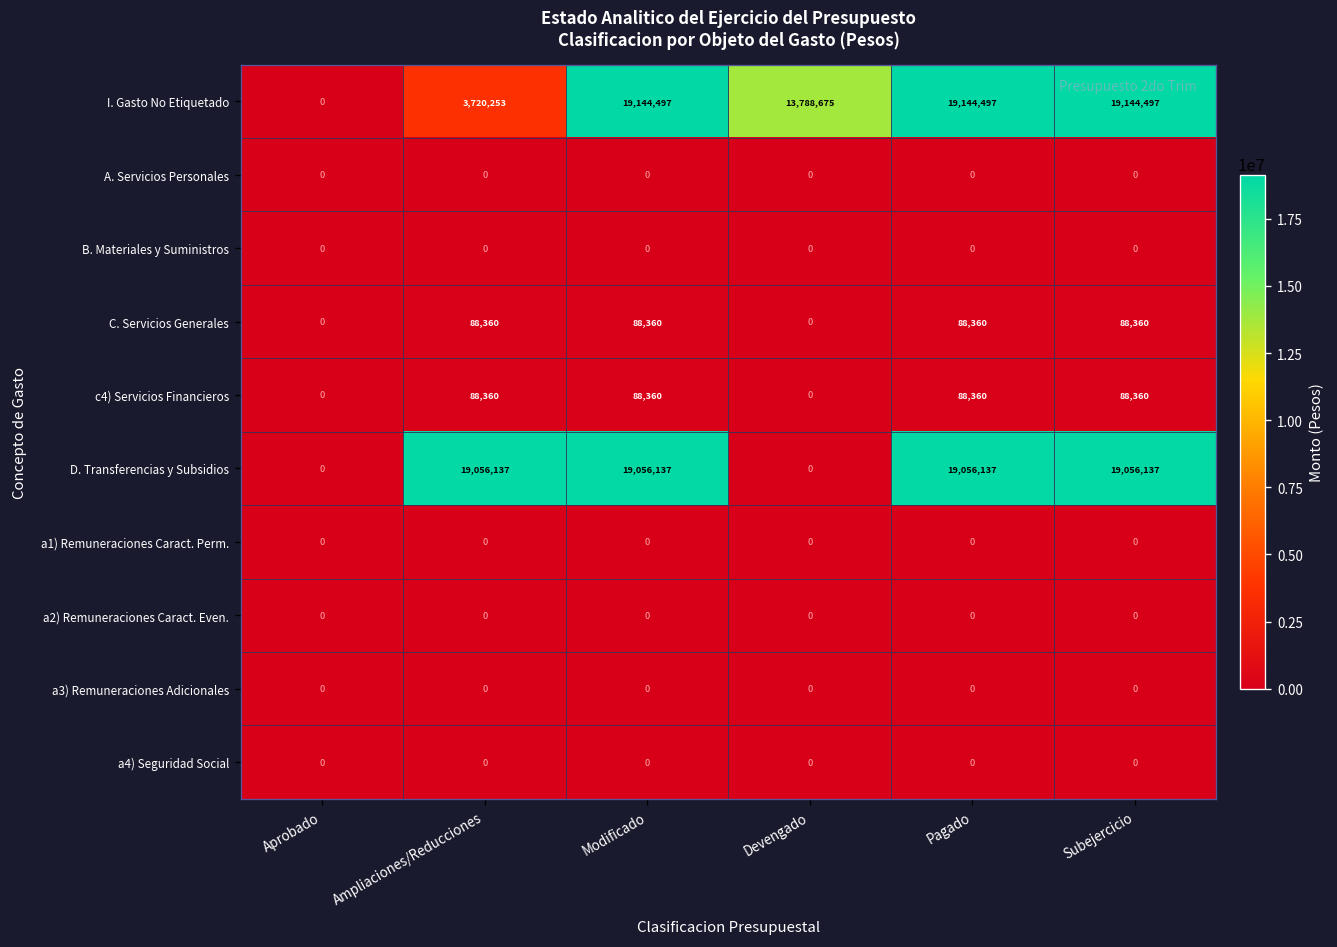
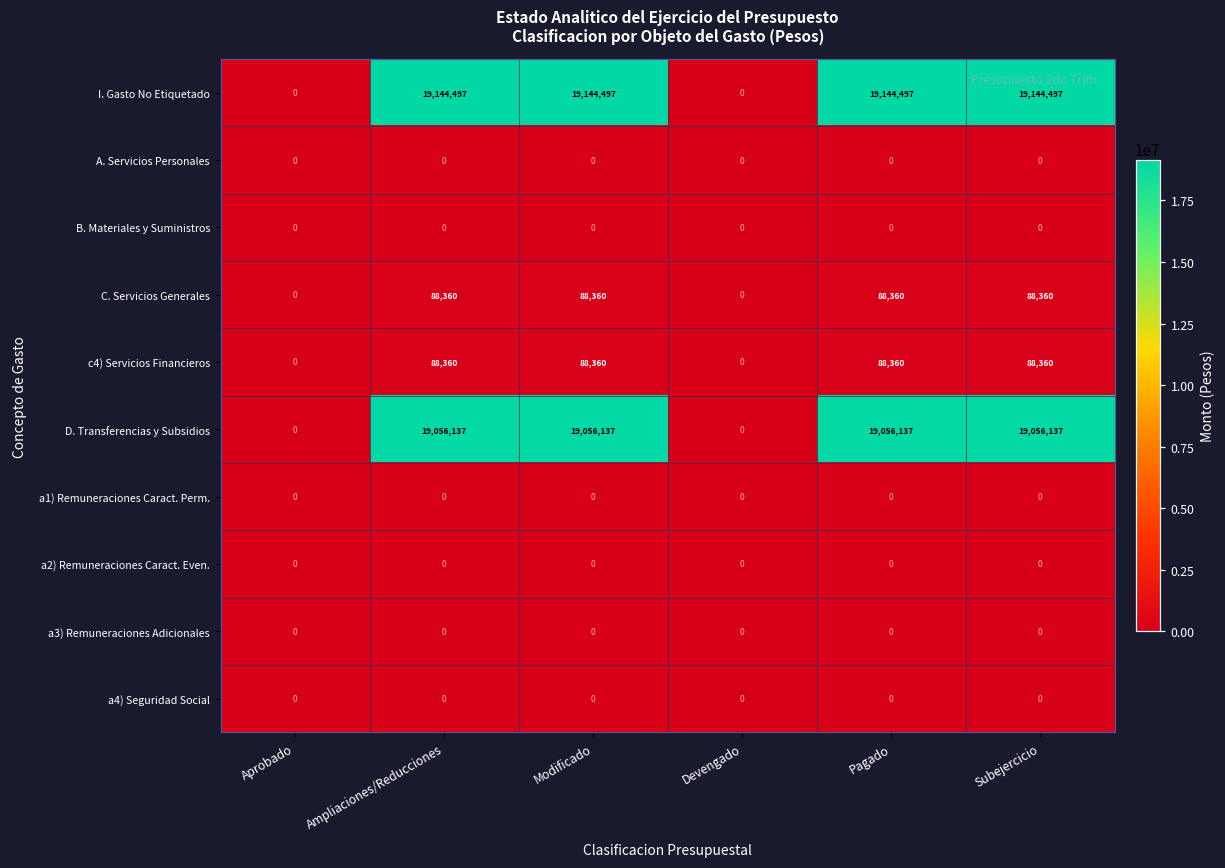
  {
    "I. Gasto No Etiquetado": {
      "Aprobado": "0",
-     "Ampliaciones/Reducciones": "3,720,253",
+     "Ampliaciones/Reducciones": "19,144,497",
      "Modificado": "19,144,497",
-     "Devengado": "13,788,675",
+     "Devengado": "0",
      "Pagado": "19,144,497"
    },
    "A. Servicios Personales": {
      "Aprobado": "0",
      "Ampliaciones/Reducciones": "0",
      "Modificado": "0",
      "Devengado": "0",
      "Pagado": "0",
      "Subejercicio": "0"
    },
    "B. Materiales y Suministros": {
      "Aprobado": "0",
      "Ampliaciones/Reducciones": "0",
      "Modificado": "0",
      "Devengado": "0",
      "Pagado": "0",
      "Subejercicio": "0"
    },
    "C. Servicios Generales": {
      "Aprobado": "0",
      "Ampliaciones/Reducciones": "88,360",
      "Modificado": "88,360",
      "Devengado": "0",
      "Pagado": "88,360",
      "Subejercicio": "88,360"
    },
    "c4) Servicios Financieros": {
      "Aprobado": "0",
      "Ampliaciones/Reducciones": "88,360",
      "Modificado": "88,360",
      "Devengado": "0",
      "Pagado": "88,360",
      "Subejercicio": "88,360"
    },
    "D. Transferencias y Subsidios": {
      "Aprobado": "0",
      "Ampliaciones/Reducciones": "19,056,137",
      "Modificado": "19,056,137",
      "Devengado": "0",
      "Pagado": "19,056,137",
      "Subejercicio": "19,056,137"
    },
    "a1) Remuneraciones Caract. Perm.": {
      "Aprobado": "0",
      "Ampliaciones/Reducciones": "0",
      "Modificado": "0",
      "Devengado": "0",
      "Pagado": "0",
      "Subejercicio": "0"
    },
    "a2) Remuneraciones Caract. Even.": {
      "Aprobado": "0",
      "Ampliaciones/Reducciones": "0",
      "Modificado": "0",
      "Devengado": "0",
      "Pagado": "0",
      "Subejercicio": "0"
    },
    "a3) Remuneraciones Adicionales": {
      "Aprobado": "0",
      "Ampliaciones/Reducciones": "0",
      "Modificado": "0",
      "Devengado": "0",
      "Pagado": "0",
      "Subejercicio": "0"
    },
    "a4) Seguridad Social": {
      "Aprobado": "0",
      "Ampliaciones/Reducciones": "0",
      "Modificado": "0",
      "Devengado": "0",
      "Pagado": "0",
      "Subejercicio": "0"
    }
  }
